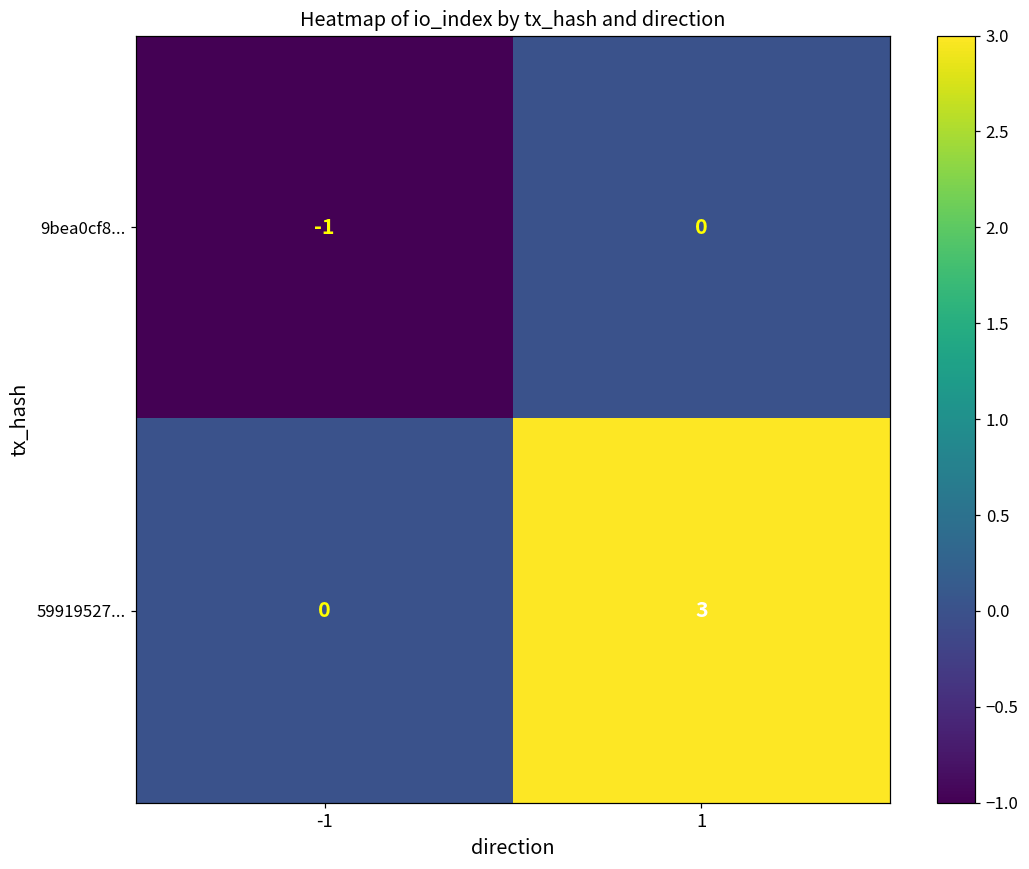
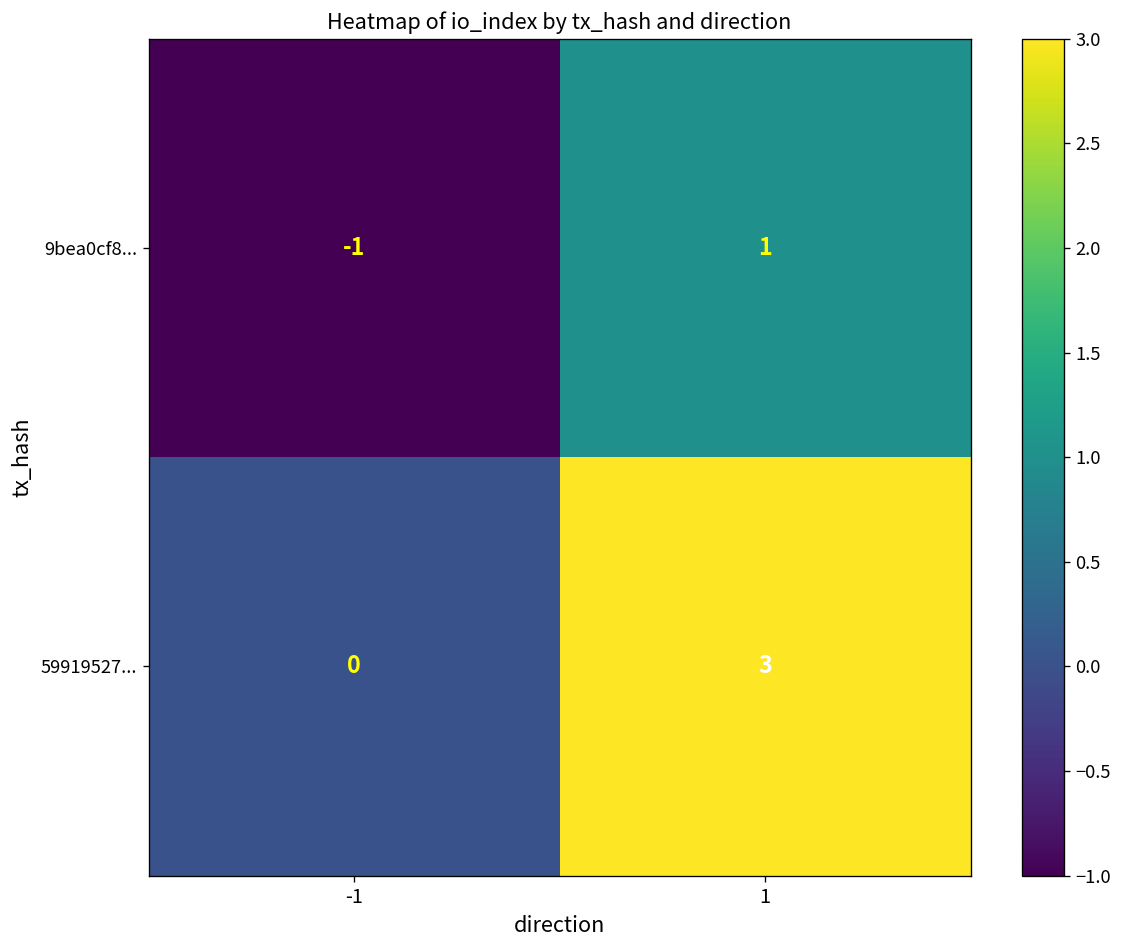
  {
    "9bea0cf8...": {
      "-1": -1,
-     "1": 0
+     "1": 1
    },
    "59919527...": {
      "-1": 0,
      "1": 3
    }
  }
